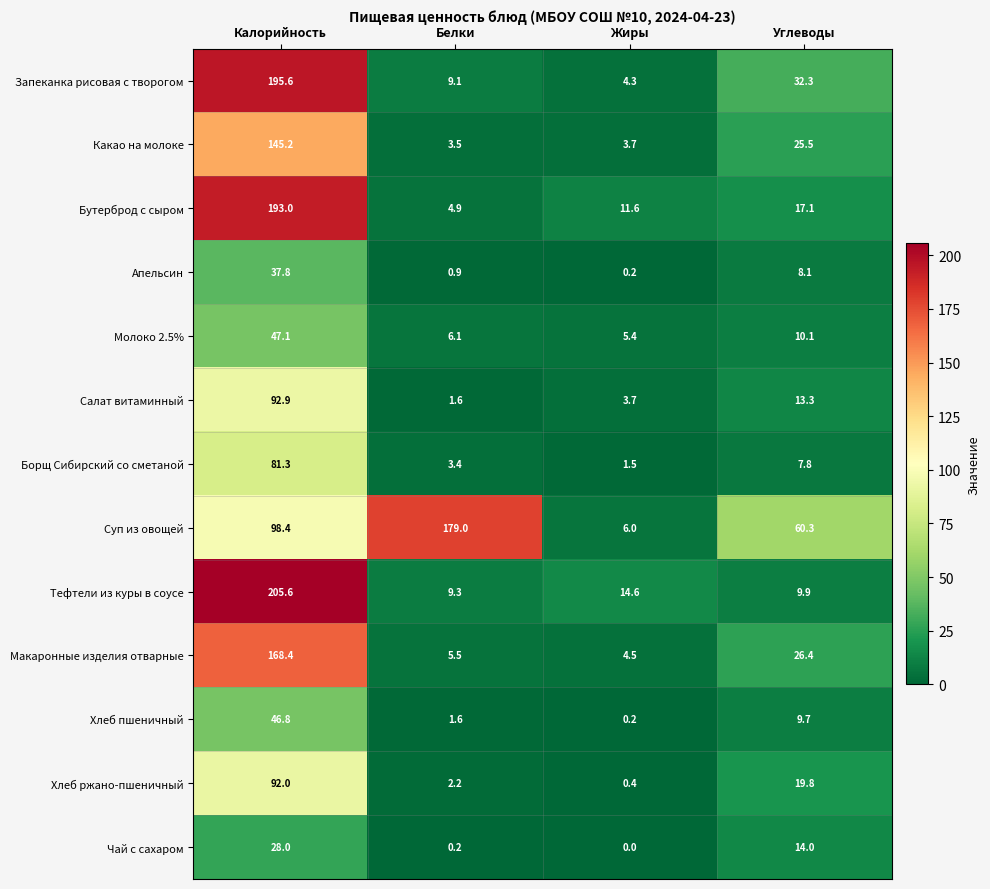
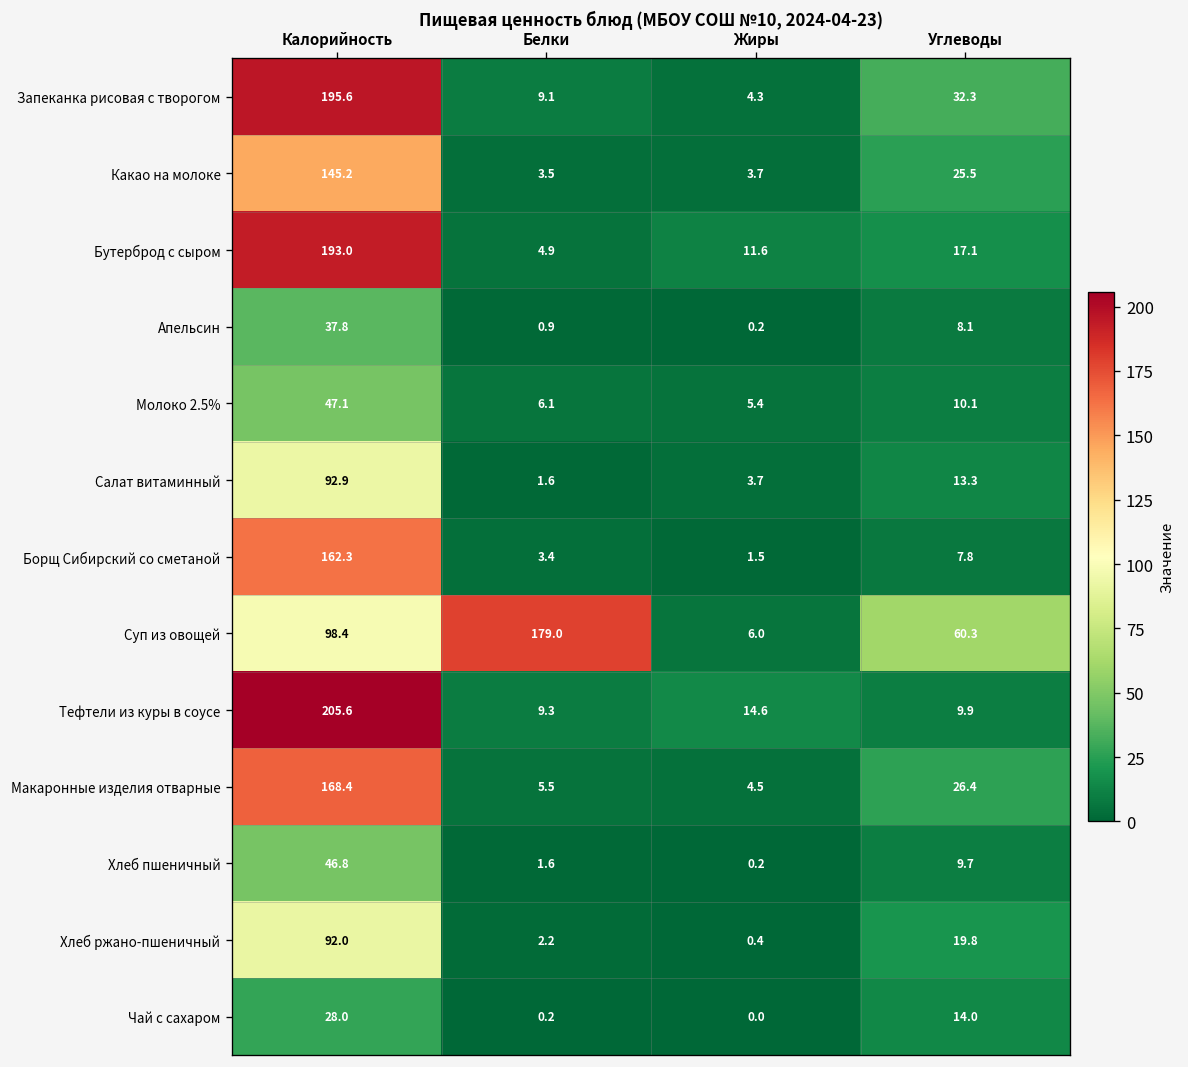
  {
    "Запеканка рисовая с творогом": {
      "Калорийность": 195.6,
      "Белки": 9.1,
      "Жиры": 4.3,
      "Углеводы": 32.3
    },
    "Какао на молоке": {
      "Калорийность": 145.2,
      "Белки": 3.5,
      "Жиры": 3.7,
      "Углеводы": 25.5
    },
    "Бутерброд с сыром": {
      "Калорийность": 193.0,
      "Белки": 4.9,
      "Жиры": 11.6,
      "Углеводы": 17.1
    },
    "Апельсин": {
      "Калорийность": 37.8,
      "Белки": 0.9,
      "Жиры": 0.2,
      "Углеводы": 8.1
    },
    "Молоко 2.5%": {
      "Калорийность": 47.1,
      "Белки": 6.1,
      "Жиры": 5.4,
      "Углеводы": 10.1
    },
    "Салат витаминный": {
      "Калорийность": 92.9,
      "Белки": 1.6,
      "Жиры": 3.7,
      "Углеводы": 13.3
    },
    "Борщ Сибирский со сметаной": {
-     "Калорийность": 81.3,
+     "Калорийность": 162.3,
      "Белки": 3.4,
      "Жиры": 1.5,
      "Углеводы": 7.8
    },
    "Суп из овощей": {
      "Калорийность": 98.4,
      "Белки": 179.0,
      "Жиры": 6.0,
      "Углеводы": 60.3
    },
    "Тефтели из куры в соусе": {
      "Калорийность": 205.6,
      "Белки": 9.3,
      "Жиры": 14.6,
      "Углеводы": 9.9
    },
    "Макаронные изделия отварные": {
      "Калорийность": 168.4,
      "Белки": 5.5,
      "Жиры": 4.5,
      "Углеводы": 26.4
    },
    "Хлеб пшеничный": {
      "Калорийность": 46.8,
      "Белки": 1.6,
      "Жиры": 0.2,
      "Углеводы": 9.7
    },
    "Хлеб ржано-пшеничный": {
      "Калорийность": 92.0,
      "Белки": 2.2,
      "Жиры": 0.4,
      "Углеводы": 19.8
    },
    "Чай с сахаром": {
      "Калорийность": 28.0,
      "Белки": 0.2,
      "Жиры": 0.0,
      "Углеводы": 14.0
    }
  }
